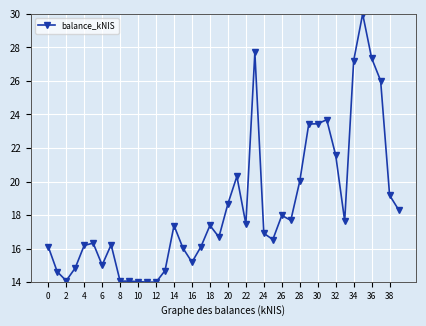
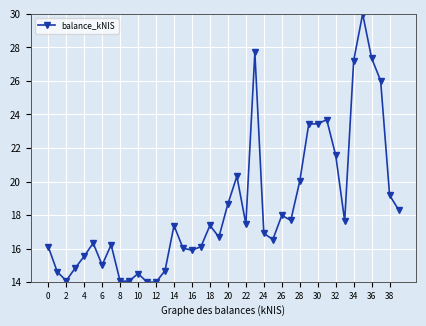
  {
    "0": 16.1,
    "2": 14.1,
-   "4": 16.2,
+   "4": 15.5,
    "6": 15.0,
    "8": 14.1,
-   "10": 14.0,
+   "10": 14.5,
    "12": 14.0,
    "14": 17.4,
-   "16": 15.2,
+   "16": 15.9,
    "18": 17.4,
    "20": 18.7,
    "22": 17.5,
    "24": 16.9,
    "26": 18.0,
    "28": 20.0,
    "30": 23.4,
    "32": 21.6,
    "34": 27.2,
    "36": 27.4,
    "38": 19.2
  }
